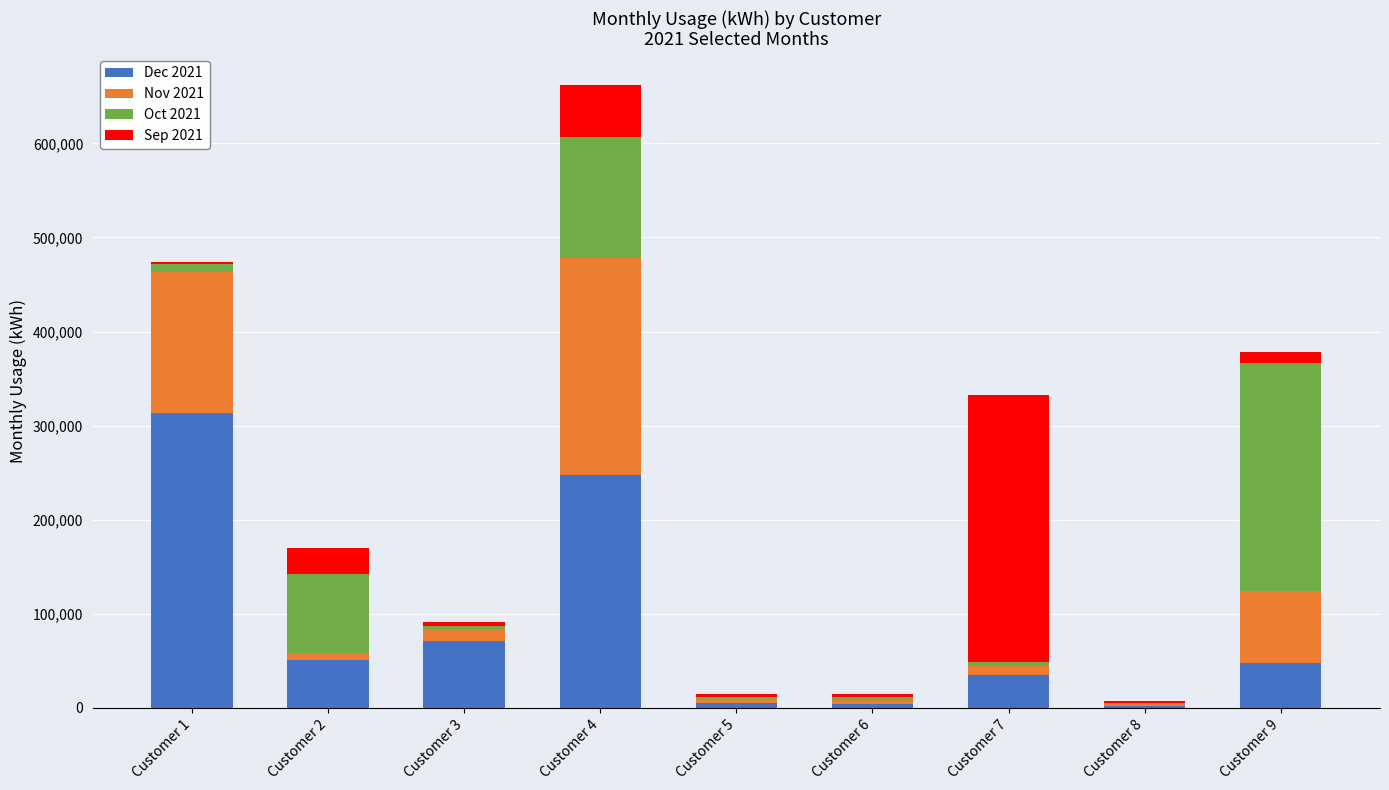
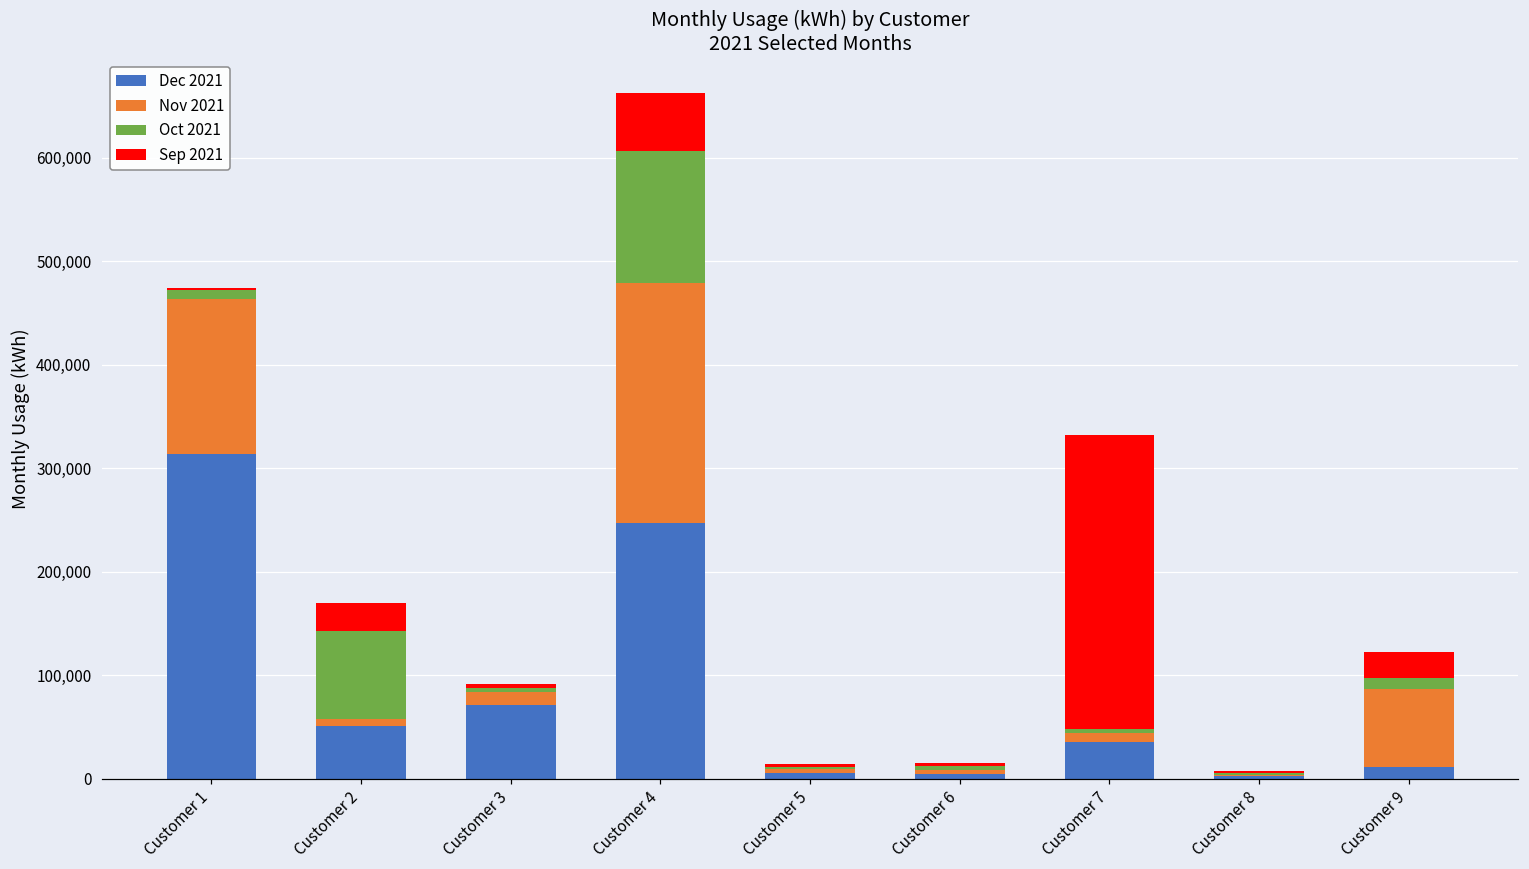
  {
    "Dec 2021": {
      "Customer 1": "310,000",
      "Customer 2": "50,000",
      "Customer 3": "70,000",
      "Customer 4": "250,000",
      "Customer 5": "10,000",
      "Customer 6": "0",
      "Customer 7": "40,000",
-     "Customer 9": "50,000"
+     "Customer 9": "10,000"
    },
    "Nov 2021": {
      "Customer 1": "150,000",
      "Customer 2": "10,000",
      "Customer 3": "10,000",
      "Customer 4": "230,000",
      "Customer 5": "0",
      "Customer 6": "0",
      "Customer 7": "10,000",
      "Customer 9": "80,000"
    },
    "Oct 2021": {
      "Customer 1": "10,000",
      "Customer 2": "80,000",
      "Customer 3": "0",
      "Customer 4": "130,000",
      "Customer 6": "0",
      "Customer 7": "0",
-     "Customer 9": "240,000"
+     "Customer 9": "10,000"
    },
    "Sep 2021": {
      "Customer 2": "30,000",
      "Customer 3": "0",
      "Customer 4": "60,000",
      "Customer 5": "0",
      "Customer 6": "0",
      "Customer 7": "280,000",
-     "Customer 9": "10,000"
+     "Customer 9": "30,000"
    }
  }
